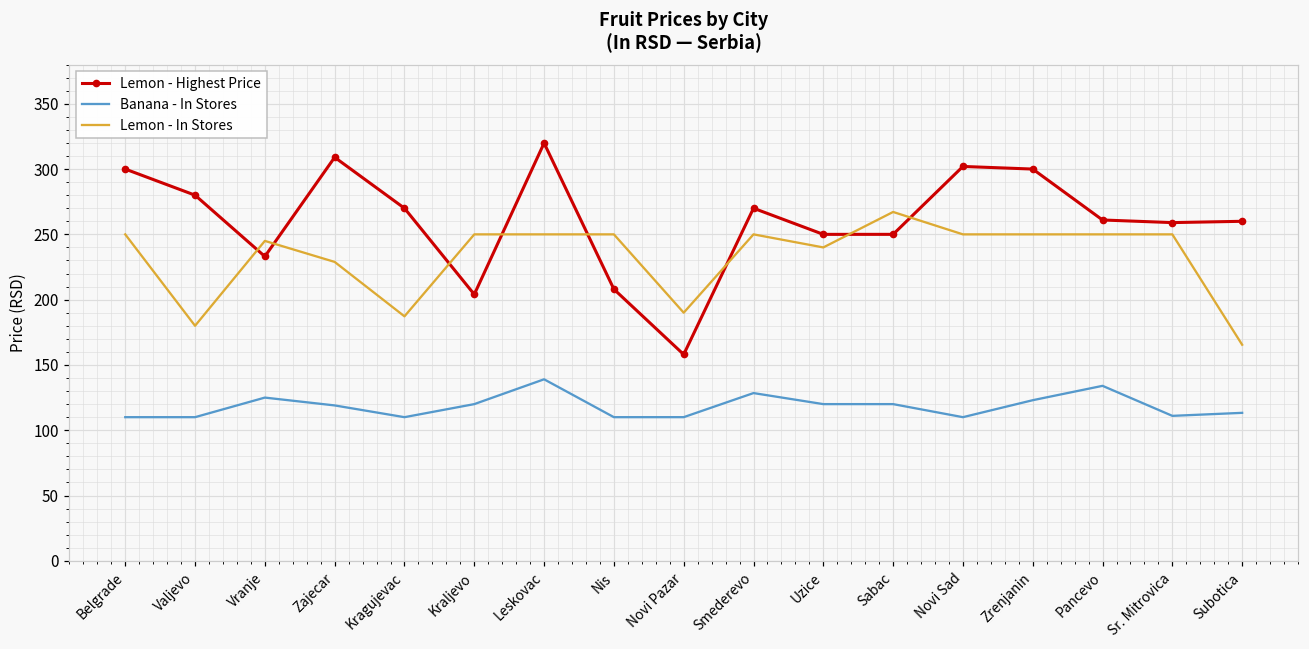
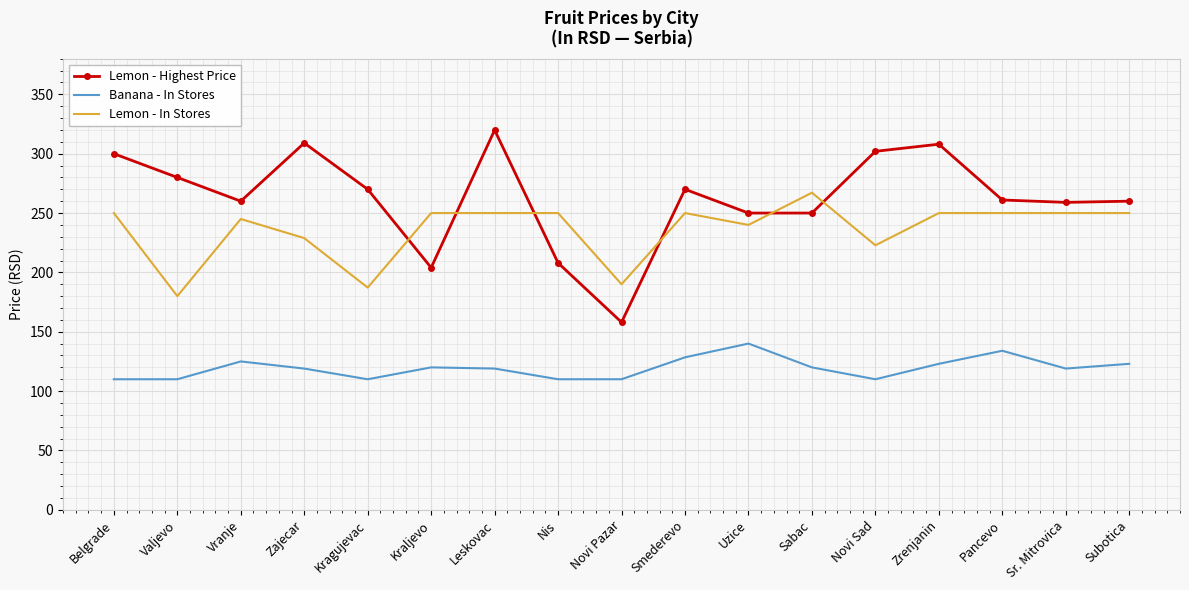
  {
    "Lemon - Highest Price": {
      "Belgrade": 300,
      "Valjevo": 280,
-     "Vranje": 233,
+     "Vranje": 260,
      "Zajecar": 309,
      "Kragujevac": 270,
      "Kraljevo": 204,
      "Leskovac": 320,
      "Nis": 208,
      "Novi Pazar": 158,
      "Smederevo": 270,
      "Uzice": 250,
      "Sabac": 250,
      "Novi Sad": 302,
-     "Zrenjanin": 300,
+     "Zrenjanin": 308,
      "Pancevo": 261,
      "Sr. Mitrovica": 259,
      "Subotica": 260
    },
    "Banana - In Stores": {
      "Belgrade": 110,
      "Valjevo": 110,
      "Vranje": 125,
      "Zajecar": 119,
      "Kragujevac": 110,
      "Kraljevo": 120,
-     "Leskovac": 139,
+     "Leskovac": 119,
      "Nis": 110,
      "Novi Pazar": 110,
      "Smederevo": 128,
-     "Uzice": 120,
+     "Uzice": 140,
      "Sabac": 120,
      "Novi Sad": 110,
      "Zrenjanin": 123,
      "Pancevo": 134,
-     "Sr. Mitrovica": 111,
-     "Subotica": 113
+     "Sr. Mitrovica": 119,
+     "Subotica": 123
    },
    "Lemon - In Stores": {
      "Belgrade": 250,
      "Valjevo": 180,
      "Vranje": 245,
      "Zajecar": 229,
      "Kragujevac": 187,
      "Kraljevo": 250,
      "Leskovac": 250,
      "Nis": 250,
      "Novi Pazar": 190,
      "Smederevo": 250,
      "Uzice": 240,
      "Sabac": 267,
-     "Novi Sad": 250,
+     "Novi Sad": 223,
      "Zrenjanin": 250,
      "Pancevo": 250,
      "Sr. Mitrovica": 250,
-     "Subotica": 165
+     "Subotica": 250
    }
  }
